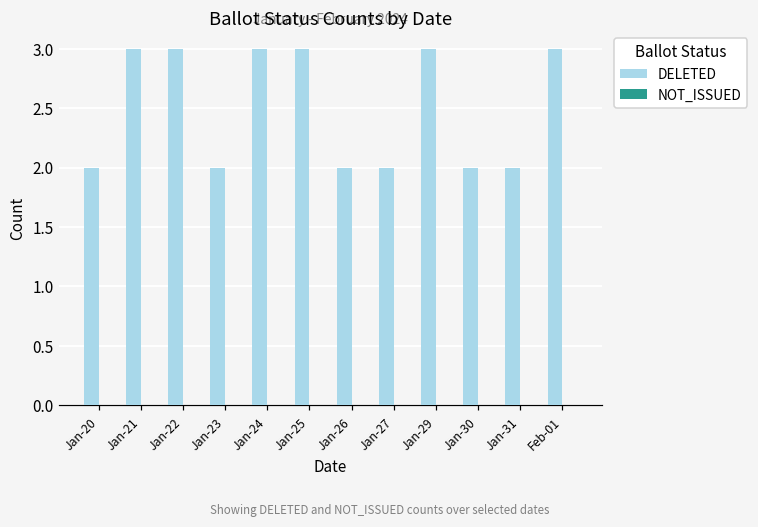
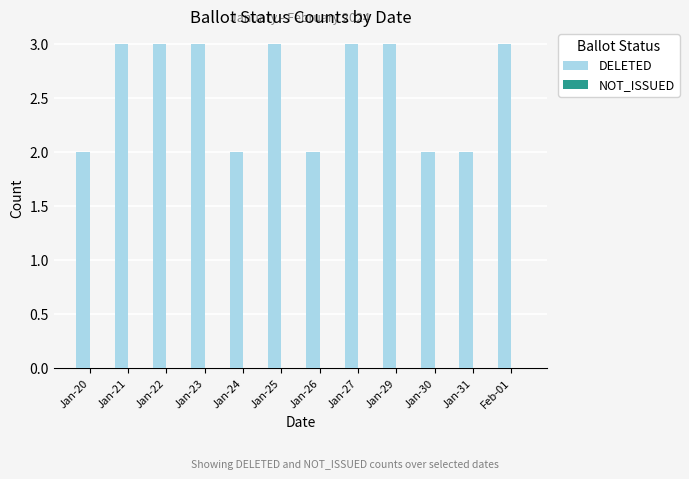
  {
    "DELETED": {
      "Jan-20": 2,
      "Jan-21": 3,
      "Jan-22": 3,
-     "Jan-23": 2,
-     "Jan-24": 3,
+     "Jan-23": 3,
+     "Jan-24": 2,
      "Jan-26": 2,
-     "Jan-27": 2,
+     "Jan-27": 3,
      "Jan-29": 3,
      "Jan-30": 2,
      "Jan-31": 2,
      "Feb-01": 3
    },
    "NOT_ISSUED": {
      "Jan-20": 0,
      "Jan-21": 0,
      "Jan-22": 0,
      "Jan-23": 0,
      "Jan-24": 0,
      "Jan-25": 0,
      "Jan-26": 0,
      "Jan-27": 0,
      "Jan-29": 0,
      "Jan-30": 0,
      "Jan-31": 0,
      "Feb-01": 0
    }
  }
